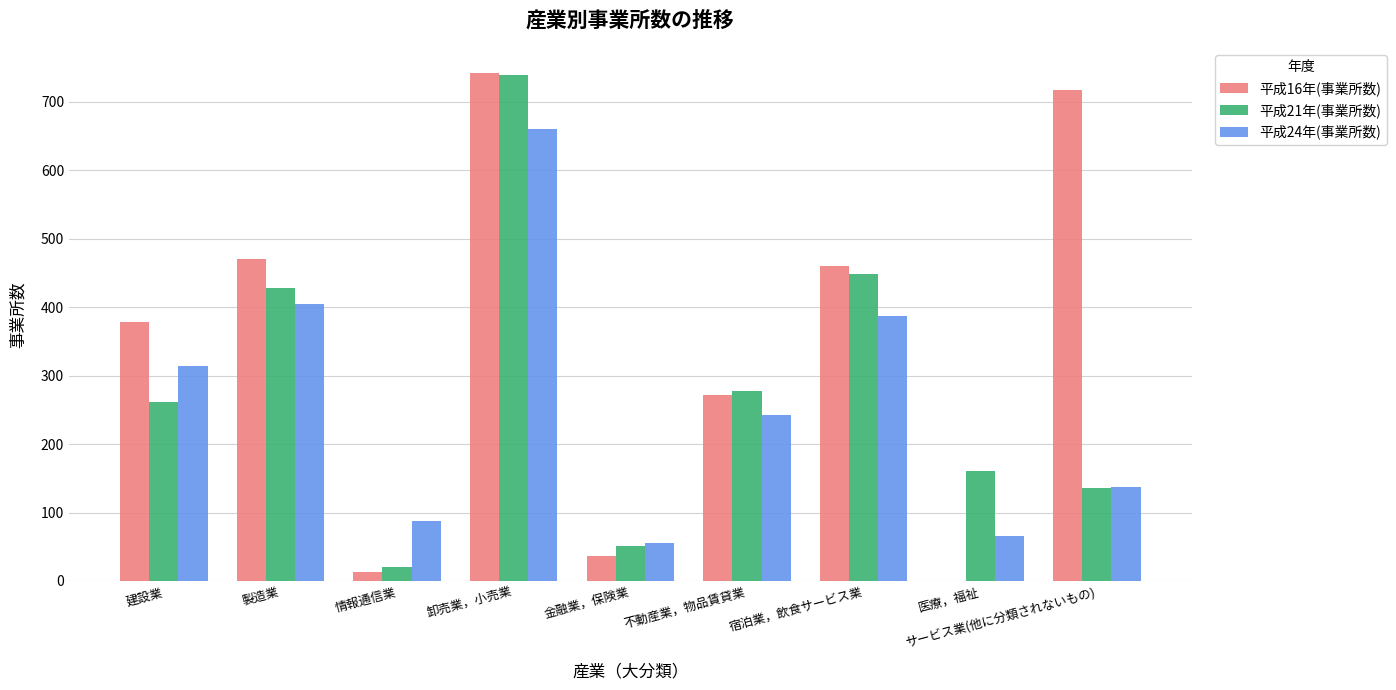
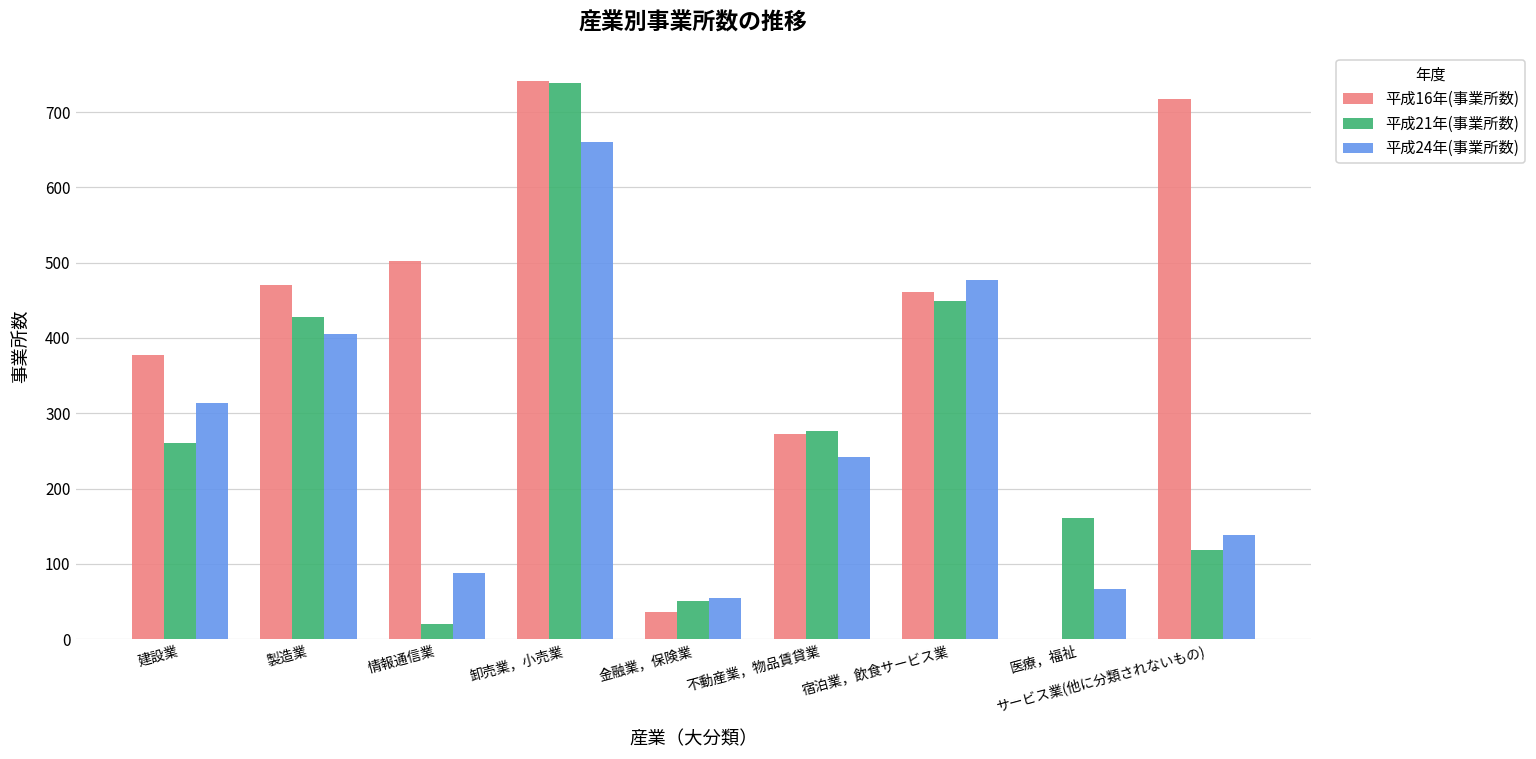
  {
    "平成16年(事業所数)": {
      "建設業": 380,
      "製造業": 470,
-     "情報通信業": 10,
+     "情報通信業": 500,
      "卸売業，小売業": 740,
      "金融業，保険業": 40,
      "不動産業，物品賃貸業": 270,
      "宿泊業，飲食サービス業": 460,
      "医療，福祉": 0,
      "サービス業(他に分類されないもの)": 720
    },
    "平成21年(事業所数)": {
      "建設業": 260,
      "製造業": 430,
      "情報通信業": 20,
      "卸売業，小売業": 740,
      "金融業，保険業": 50,
      "不動産業，物品賃貸業": 280,
      "宿泊業，飲食サービス業": 450,
      "医療，福祉": 160,
-     "サービス業(他に分類されないもの)": 140
+     "サービス業(他に分類されないもの)": 120
    },
    "平成24年(事業所数)": {
      "建設業": 310,
      "製造業": 410,
      "情報通信業": 90,
      "卸売業，小売業": 660,
      "金融業，保険業": 60,
      "不動産業，物品賃貸業": 240,
-     "宿泊業，飲食サービス業": 390,
+     "宿泊業，飲食サービス業": 480,
      "医療，福祉": 70,
      "サービス業(他に分類されないもの)": 140
    }
  }
